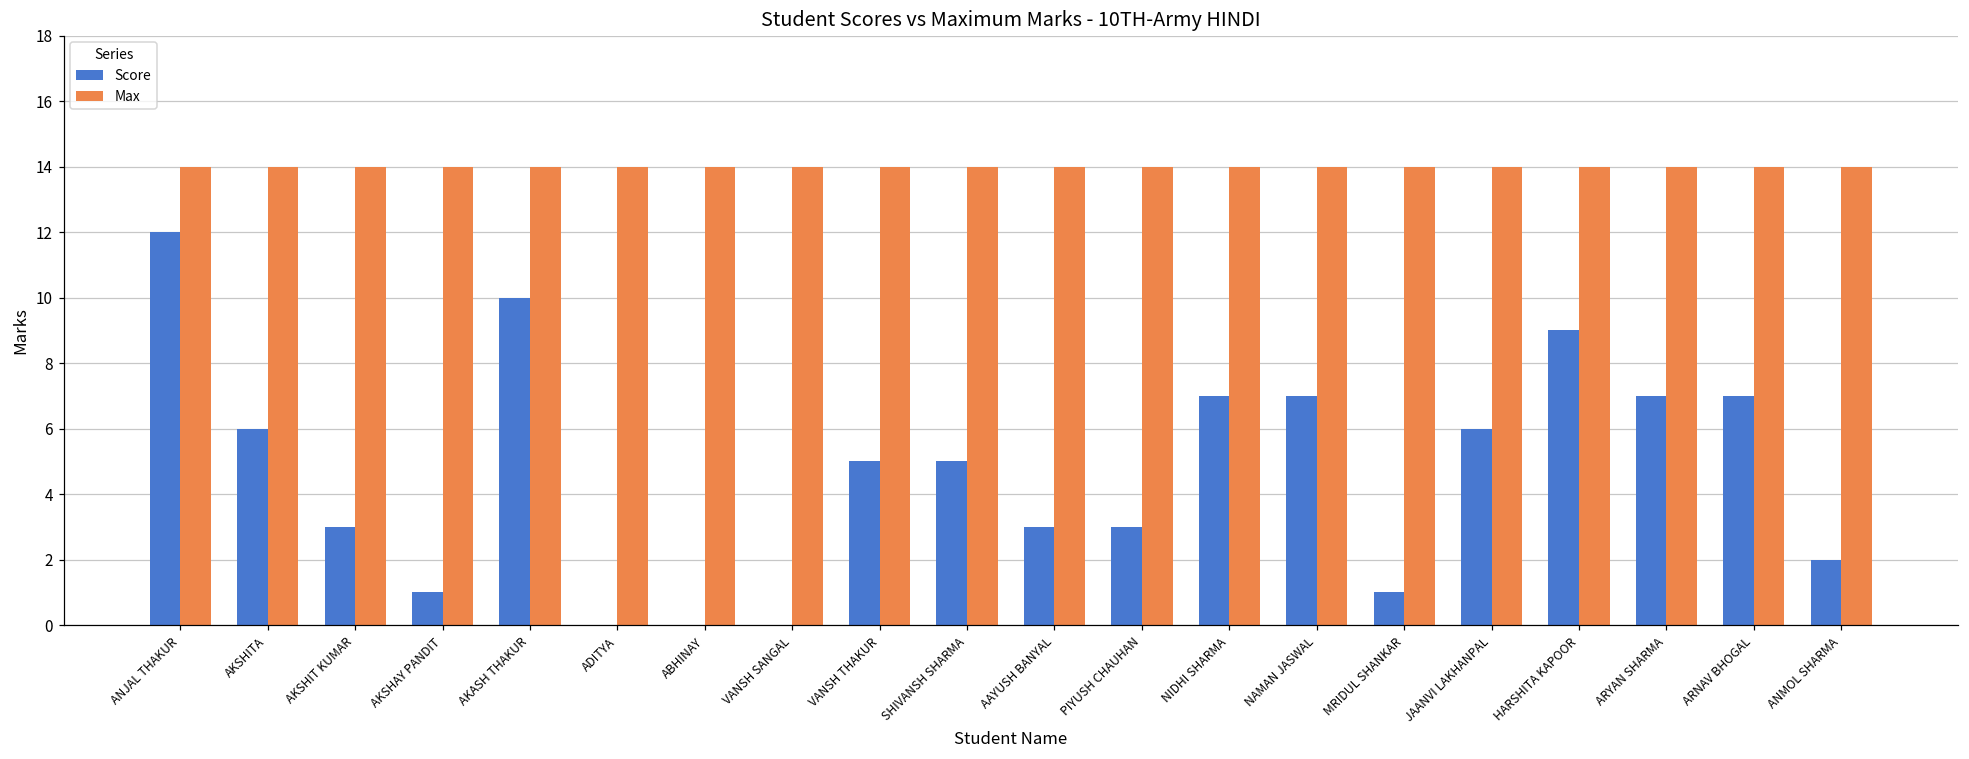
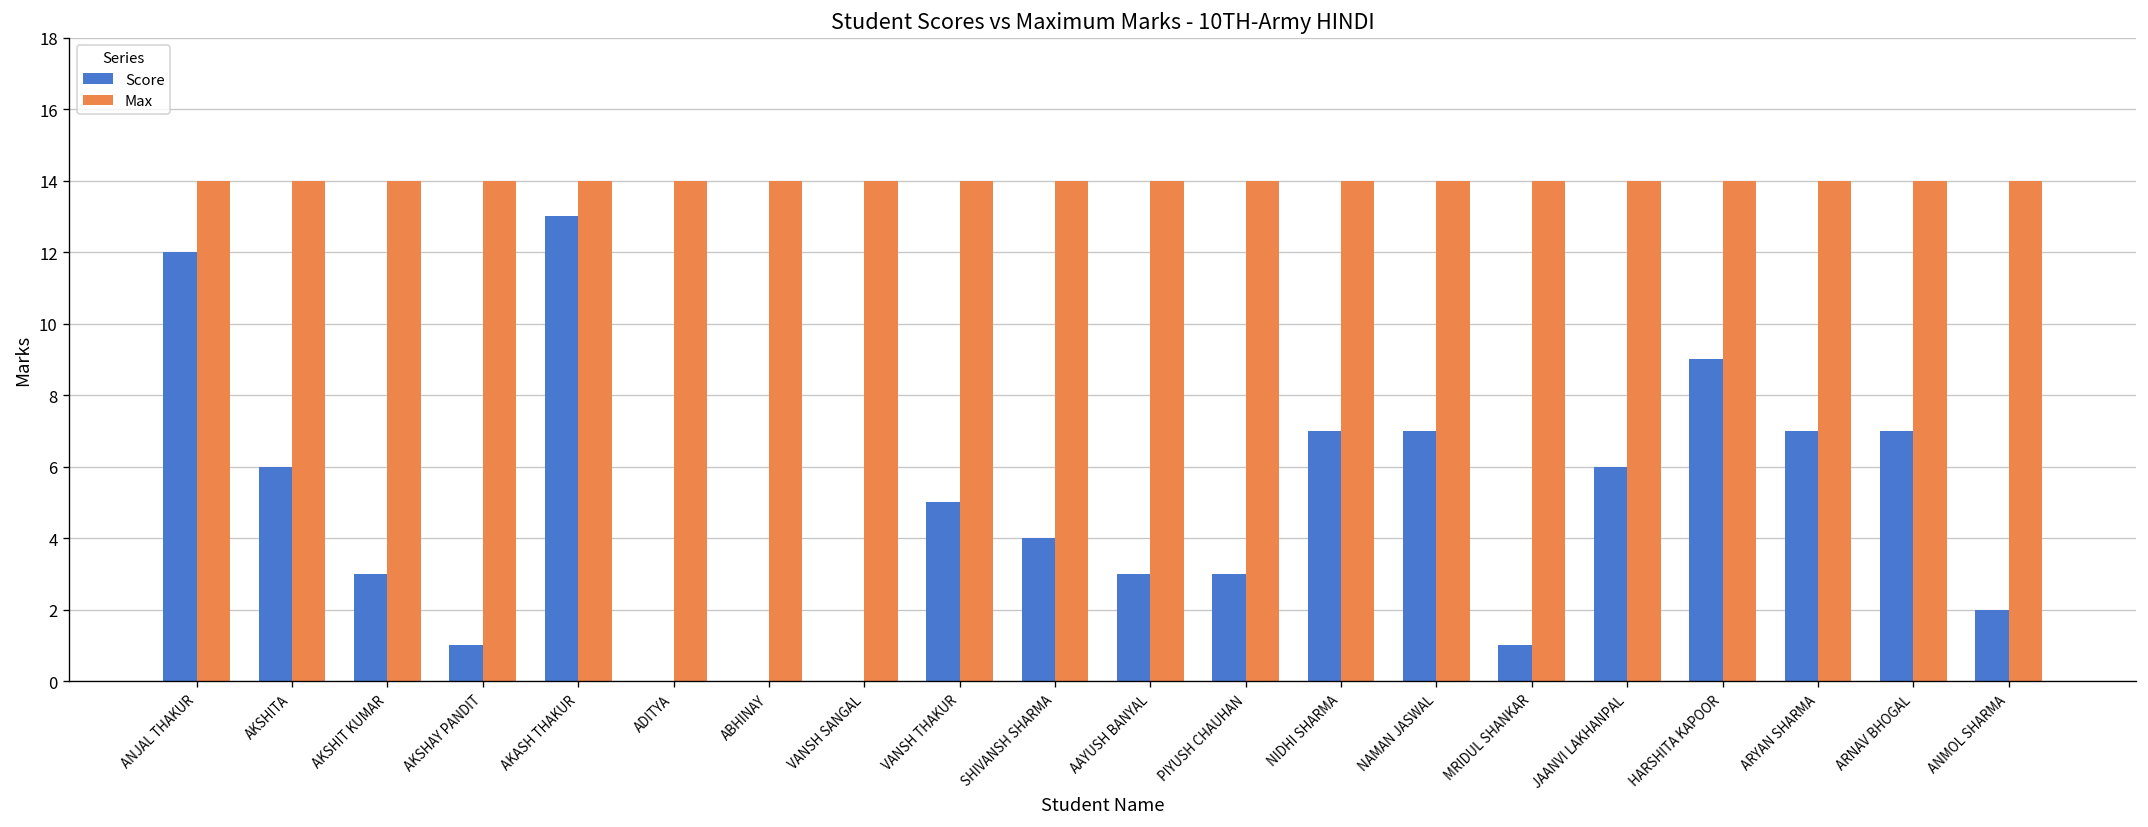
  {
    "Score": {
      "ANJAL THAKUR": 12,
      "AKSHITA": 6,
      "AKSHIT KUMAR": 3,
      "AKSHAY PANDIT": 1,
-     "AKASH THAKUR": 10,
+     "AKASH THAKUR": 13,
      "ADITYA": 0,
      "ABHINAY": 0,
      "VANSH SANGAL": 0,
      "VANSH THAKUR": 5,
-     "SHIVANSH SHARMA": 5,
+     "SHIVANSH SHARMA": 4,
      "AAYUSH BANYAL": 3,
      "PIYUSH CHAUHAN": 3,
      "NIDHI SHARMA": 7,
      "NAMAN JASWAL": 7,
      "MRIDUL SHANKAR": 1,
      "JAANVI LAKHANPAL": 6,
      "HARSHITA KAPOOR": 9,
      "ARYAN SHARMA": 7,
      "ARNAV BHOGAL": 7,
      "ANMOL SHARMA": 2
    },
    "Max": {
      "ANJAL THAKUR": 14,
      "AKSHITA": 14,
      "AKSHIT KUMAR": 14,
      "AKSHAY PANDIT": 14,
      "AKASH THAKUR": 14,
      "ADITYA": 14,
      "ABHINAY": 14,
      "VANSH SANGAL": 14,
      "VANSH THAKUR": 14,
      "SHIVANSH SHARMA": 14,
      "AAYUSH BANYAL": 14,
      "PIYUSH CHAUHAN": 14,
      "NIDHI SHARMA": 14,
      "NAMAN JASWAL": 14,
      "MRIDUL SHANKAR": 14,
      "JAANVI LAKHANPAL": 14,
      "HARSHITA KAPOOR": 14,
      "ARYAN SHARMA": 14,
      "ARNAV BHOGAL": 14,
      "ANMOL SHARMA": 14
    }
  }
